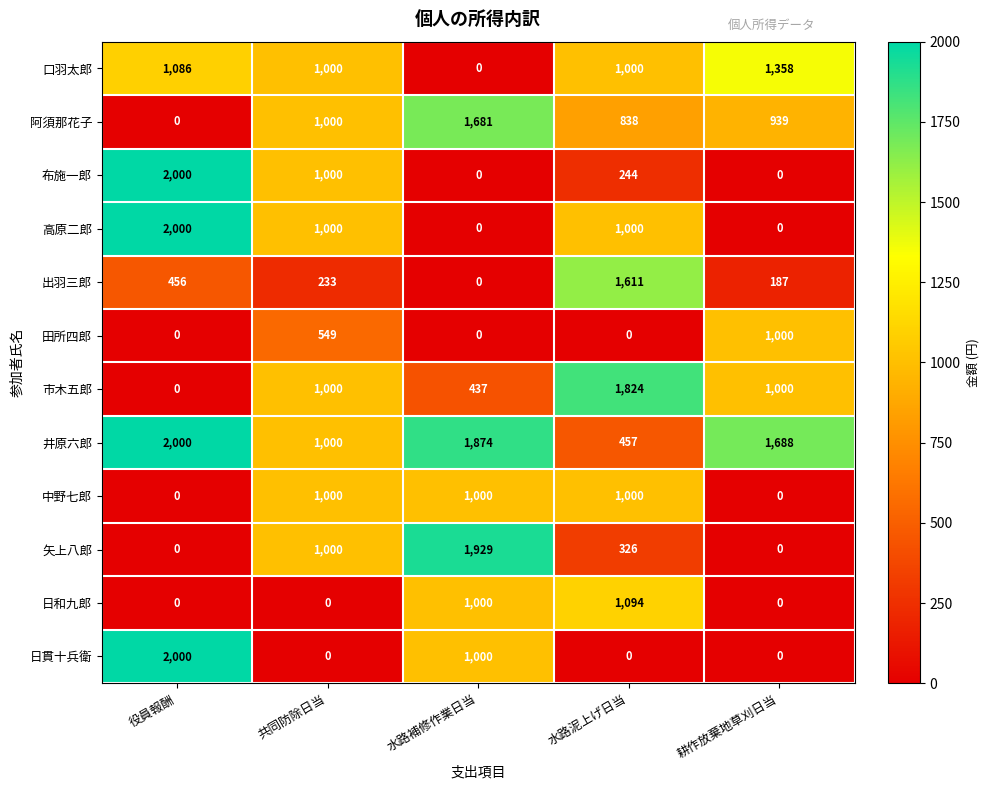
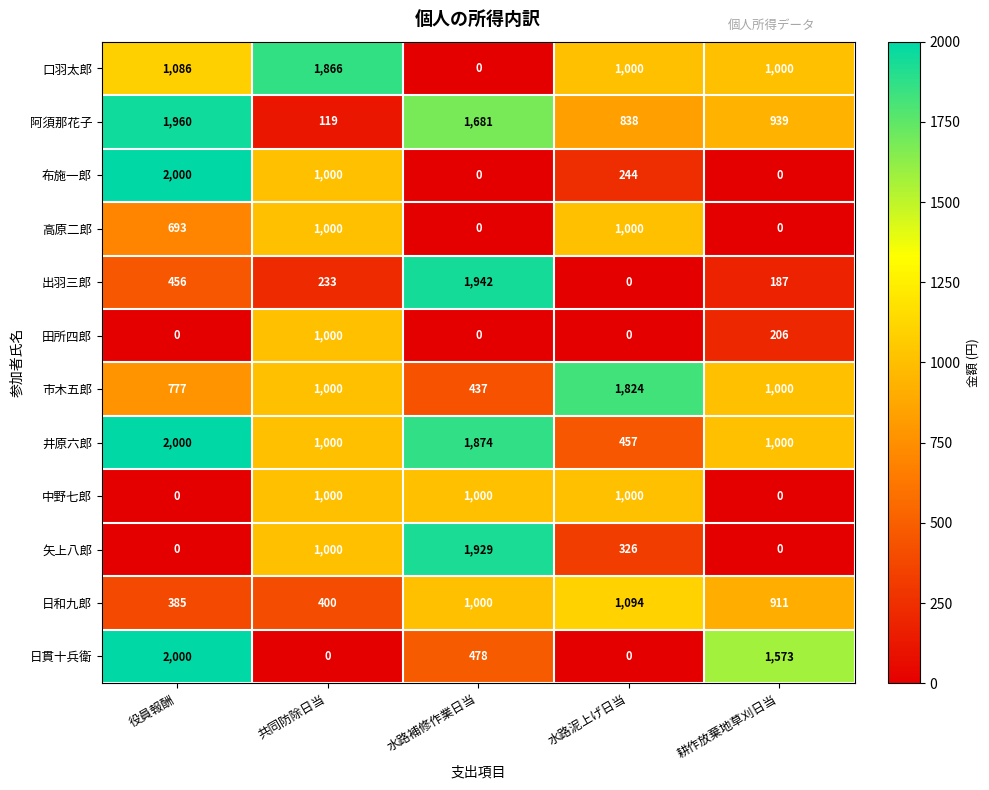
  {
    "口羽太郎": {
      "役員報酬": "1,086",
-     "共同防除日当": "1,000",
+     "共同防除日当": "1,866",
      "水路補修作業日当": "0",
      "水路泥上げ日当": "1,000",
-     "耕作放棄地草刈日当": "1,358"
+     "耕作放棄地草刈日当": "1,000"
    },
    "阿須那花子": {
-     "役員報酬": "0",
-     "共同防除日当": "1,000",
+     "役員報酬": "1,960",
+     "共同防除日当": "119",
      "水路補修作業日当": "1,681",
      "水路泥上げ日当": "838",
      "耕作放棄地草刈日当": "939"
    },
    "布施一郎": {
      "役員報酬": "2,000",
      "共同防除日当": "1,000",
      "水路補修作業日当": "0",
      "水路泥上げ日当": "244",
      "耕作放棄地草刈日当": "0"
    },
    "高原二郎": {
-     "役員報酬": "2,000",
+     "役員報酬": "693",
      "共同防除日当": "1,000",
      "水路補修作業日当": "0",
      "水路泥上げ日当": "1,000",
      "耕作放棄地草刈日当": "0"
    },
    "出羽三郎": {
      "役員報酬": "456",
      "共同防除日当": "233",
-     "水路補修作業日当": "0",
-     "水路泥上げ日当": "1,611",
+     "水路補修作業日当": "1,942",
+     "水路泥上げ日当": "0",
      "耕作放棄地草刈日当": "187"
    },
    "田所四郎": {
      "役員報酬": "0",
-     "共同防除日当": "549",
+     "共同防除日当": "1,000",
      "水路補修作業日当": "0",
      "水路泥上げ日当": "0",
-     "耕作放棄地草刈日当": "1,000"
+     "耕作放棄地草刈日当": "206"
    },
    "市木五郎": {
-     "役員報酬": "0",
+     "役員報酬": "777",
      "共同防除日当": "1,000",
      "水路補修作業日当": "437",
      "水路泥上げ日当": "1,824",
      "耕作放棄地草刈日当": "1,000"
    },
    "井原六郎": {
      "役員報酬": "2,000",
      "共同防除日当": "1,000",
      "水路補修作業日当": "1,874",
      "水路泥上げ日当": "457",
-     "耕作放棄地草刈日当": "1,688"
+     "耕作放棄地草刈日当": "1,000"
    },
    "中野七郎": {
      "役員報酬": "0",
      "共同防除日当": "1,000",
      "水路補修作業日当": "1,000",
      "水路泥上げ日当": "1,000",
      "耕作放棄地草刈日当": "0"
    },
    "矢上八郎": {
      "役員報酬": "0",
      "共同防除日当": "1,000",
      "水路補修作業日当": "1,929",
      "水路泥上げ日当": "326",
      "耕作放棄地草刈日当": "0"
    },
    "日和九郎": {
-     "役員報酬": "0",
-     "共同防除日当": "0",
+     "役員報酬": "385",
+     "共同防除日当": "400",
      "水路補修作業日当": "1,000",
      "水路泥上げ日当": "1,094",
-     "耕作放棄地草刈日当": "0"
+     "耕作放棄地草刈日当": "911"
    },
    "日貫十兵衛": {
      "役員報酬": "2,000",
      "共同防除日当": "0",
-     "水路補修作業日当": "1,000",
+     "水路補修作業日当": "478",
      "水路泥上げ日当": "0",
-     "耕作放棄地草刈日当": "0"
+     "耕作放棄地草刈日当": "1,573"
    }
  }
